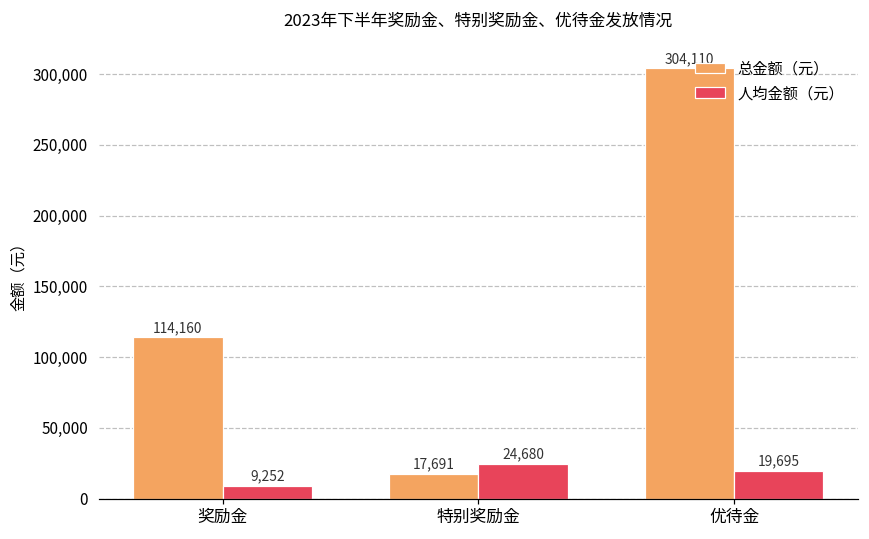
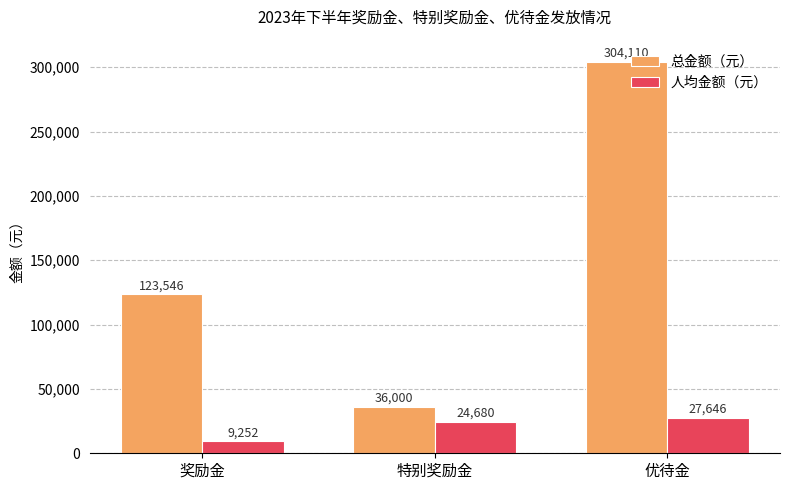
  {
    "总金额（元）": {
-     "奖励金": "114,160",
-     "特别奖励金": "17,691",
+     "奖励金": "123,546",
+     "特别奖励金": "36,000",
      "优待金": "304,110"
    },
    "人均金额（元）": {
      "奖励金": "9,252",
      "特别奖励金": "24,680",
-     "优待金": "19,695"
+     "优待金": "27,646"
    }
  }
